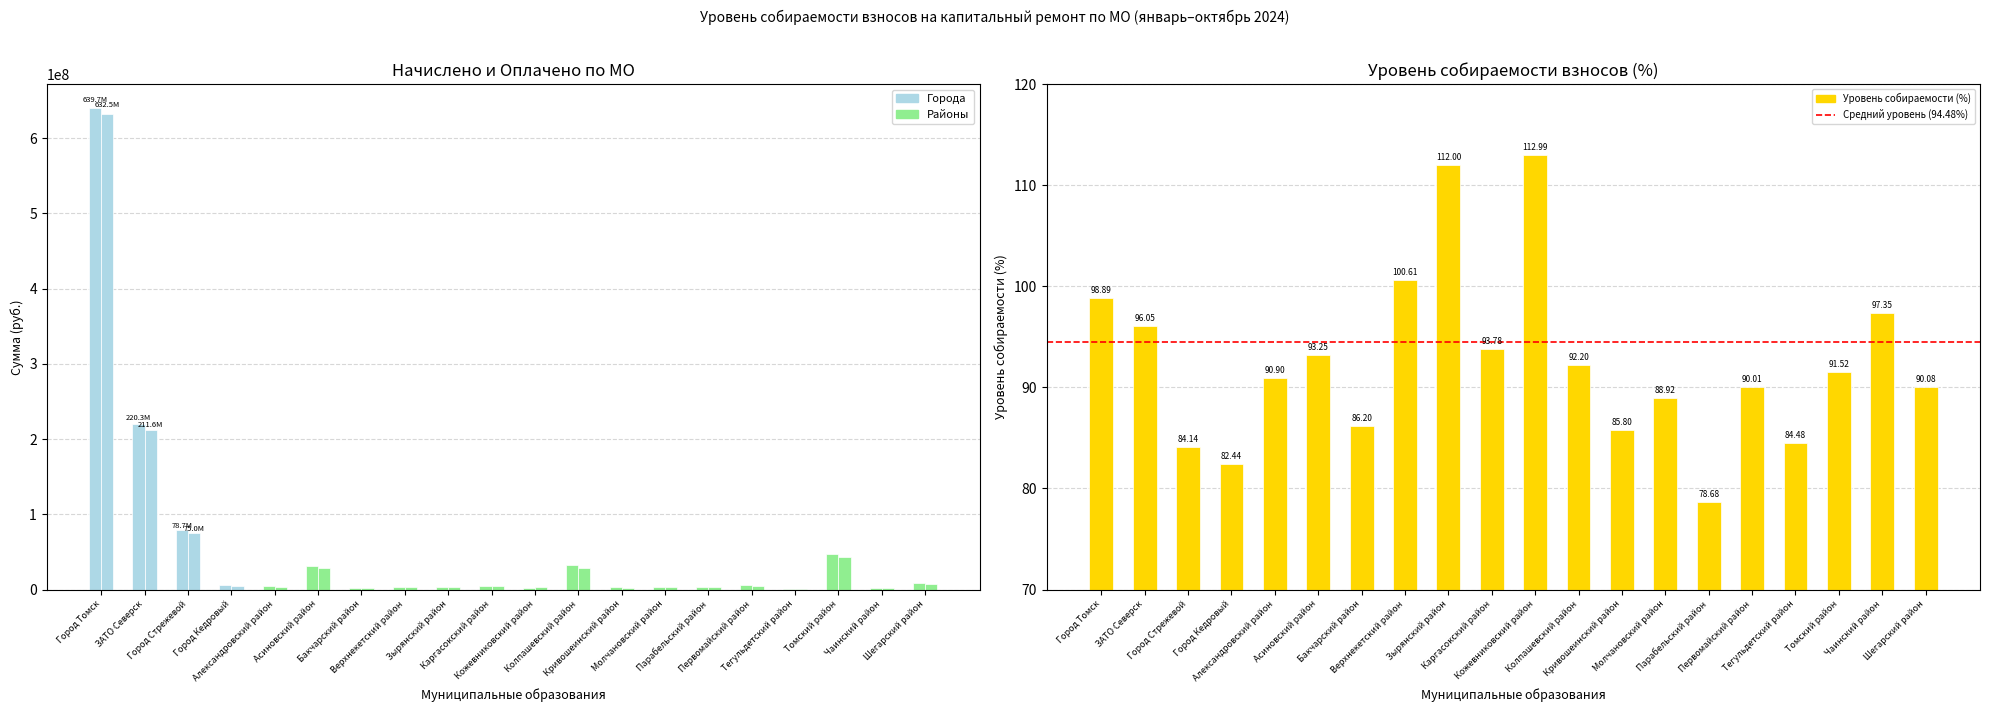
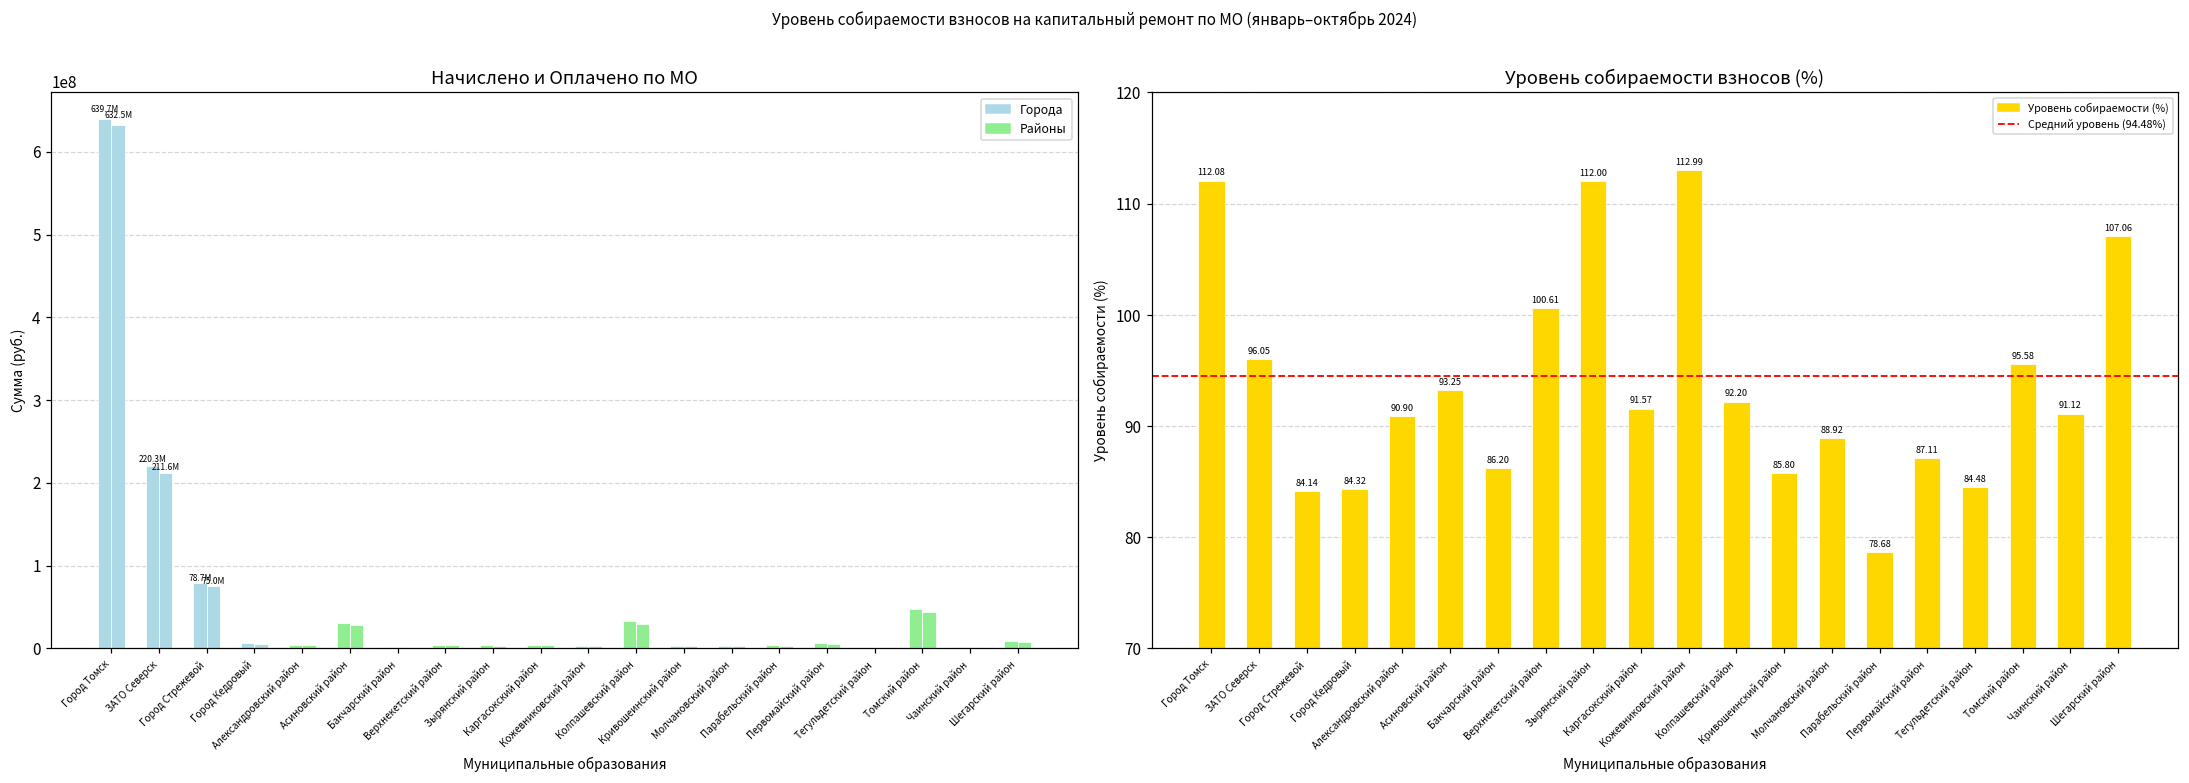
  {
    "Уровень собираемости взносов (%)": {
-     "Город Томск": 98.89,
+     "Город Томск": 112.08,
      "ЗАТО Северск": 96.05,
      "Город Стрежевой": 84.14,
-     "Город Кедровый": 82.44,
+     "Город Кедровый": 84.32,
      "Александровский район": 90.90,
      "Асиновский район": 93.25,
      "Бакчарский район": 86.20,
      "Верхнекетский район": 100.61,
      "Зырянский район": 112.00,
-     "Каргасокский район": 93.78,
+     "Каргасокский район": 91.57,
      "Кожевниковский район": 112.99,
      "Колпашевский район": 92.20,
      "Кривошеинский район": 85.80,
      "Молчановский район": 88.92,
      "Парабельский район": 78.68,
-     "Первомайский район": 90.01,
+     "Первомайский район": 87.11,
      "Тегульдетский район": 84.48,
-     "Томский район": 91.52,
-     "Чаинский район": 97.35,
-     "Шегарский район": 90.08
+     "Томский район": 95.58,
+     "Чаинский район": 91.12,
+     "Шегарский район": 107.06
    }
  }
